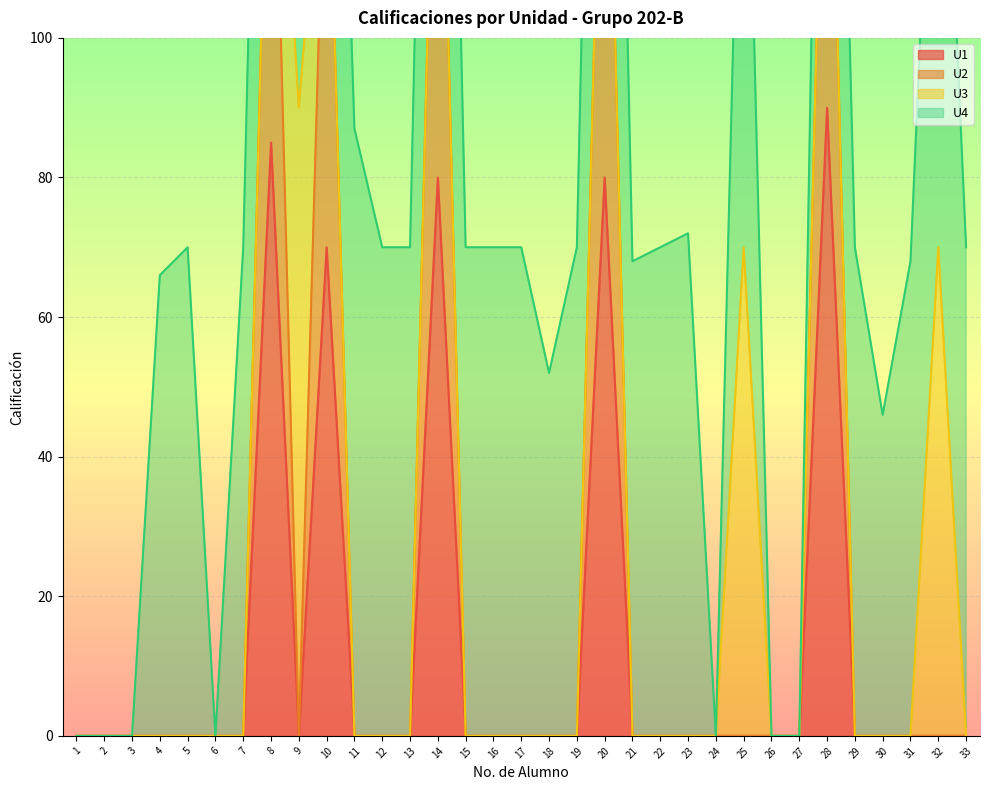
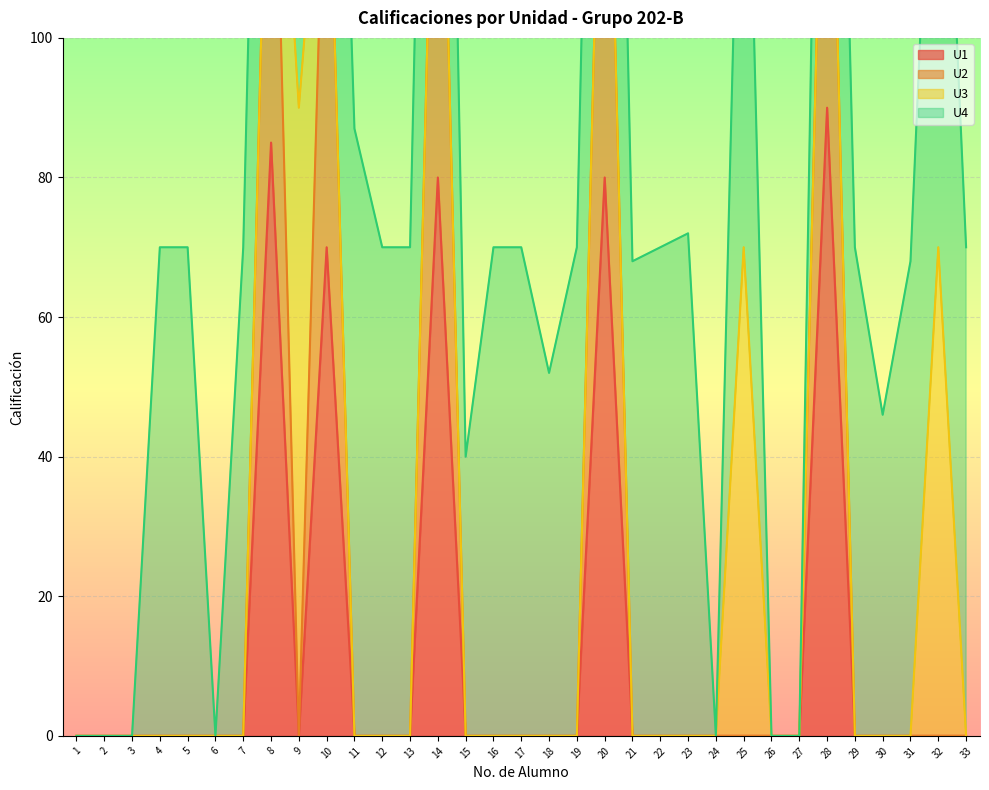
  {
    "U3": {
      "9": 90,
      "25": 70,
      "32": 70
    },
    "U4": {
-     "4": 66,
+     "4": 70,
      "5": 70,
      "7": 70,
      "11": 87,
      "12": 70,
      "13": 70,
-     "15": 70,
+     "15": 40,
      "16": 70,
      "17": 70,
      "18": 52,
      "19": 70,
      "21": 68,
      "22": 70,
      "23": 72,
      "29": 70,
      "30": 46,
      "31": 68,
      "33": 70
    }
  }
